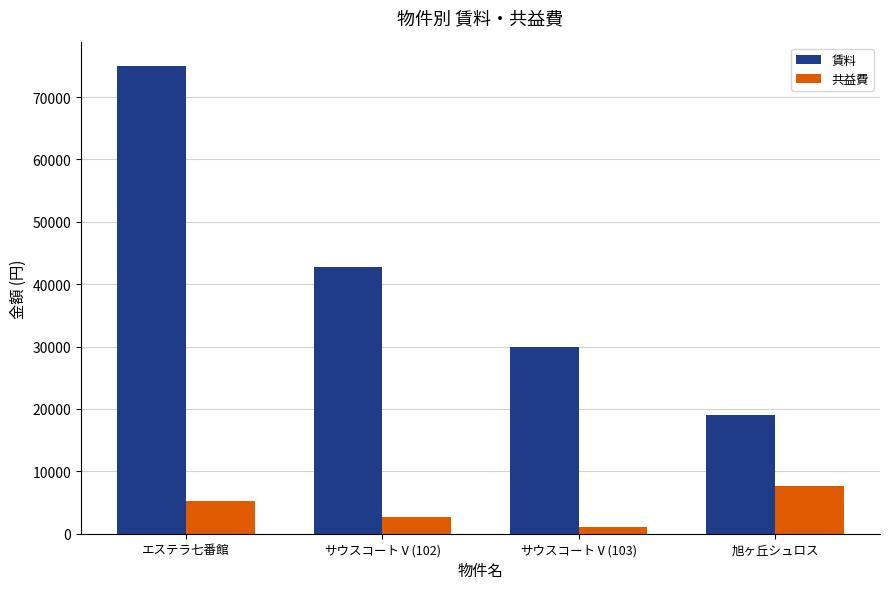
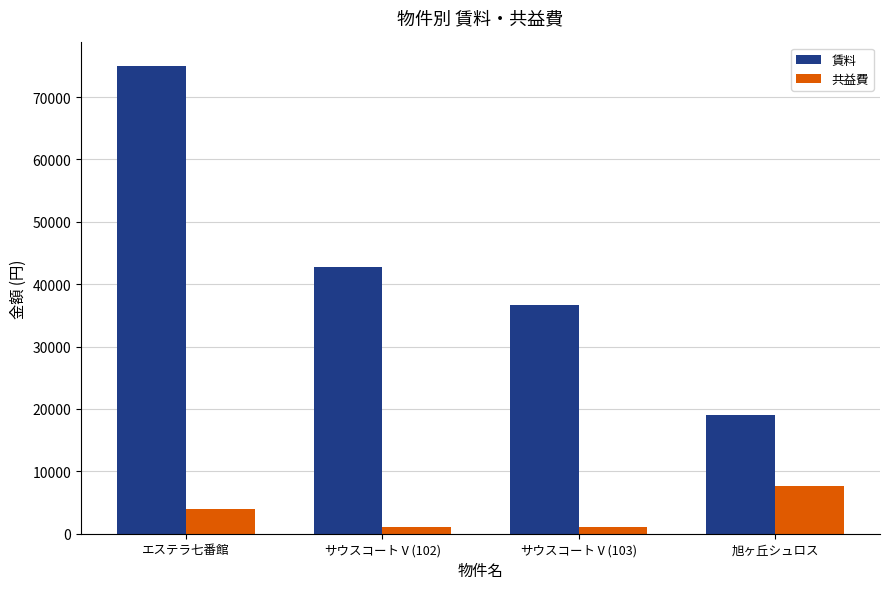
  {
    "賃料": {
      "エステラ七番館": 75000,
      "サウスコートⅤ(102)": 43000,
-     "サウスコートⅤ(103)": 30000,
+     "サウスコートⅤ(103)": 37000,
      "旭ヶ丘シュロス": 19000
    },
    "共益費": {
-     "エステラ七番館": 5000,
-     "サウスコートⅤ(102)": 3000,
+     "エステラ七番館": 4000,
+     "サウスコートⅤ(102)": 1000,
      "サウスコートⅤ(103)": 1000,
      "旭ヶ丘シュロス": 8000
    }
  }
